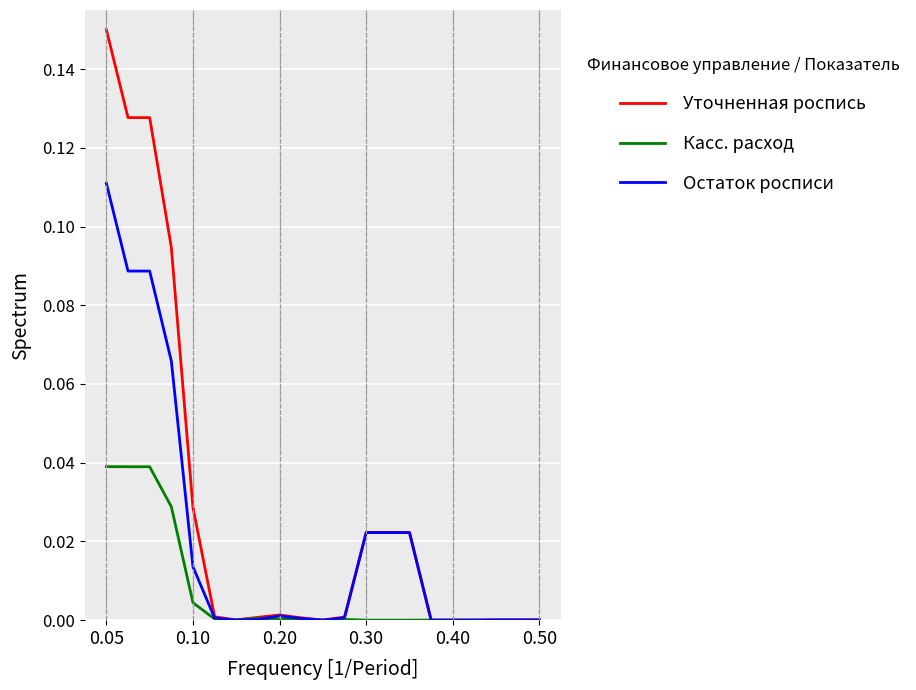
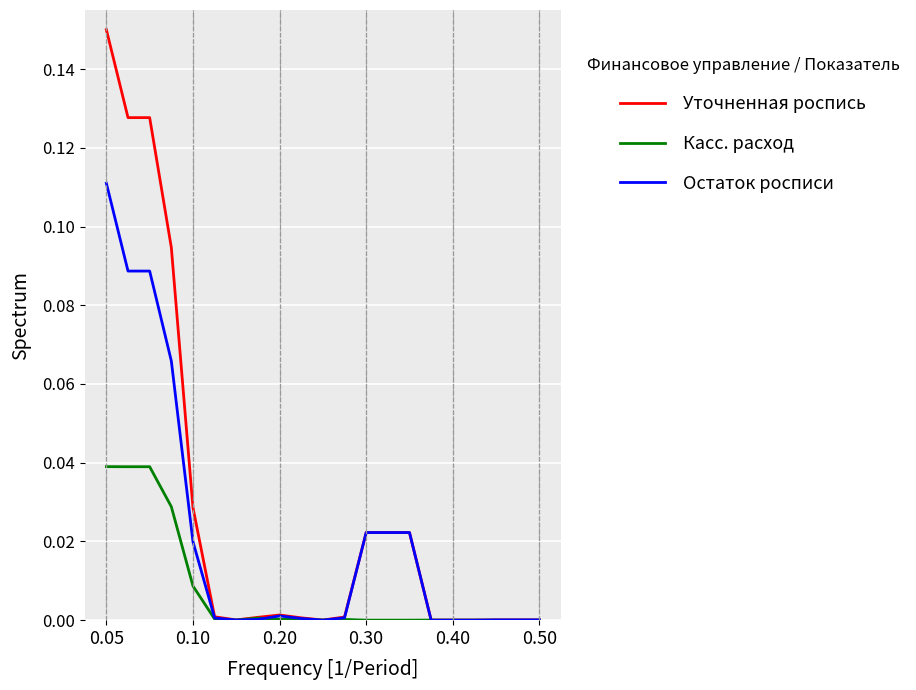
  {
    "Уточненная роспись": {
      "0.05": 0.150,
      "0.10": 0.029
    },
    "Касс. расход": {
      "0.05": 0.039,
-     "0.10": 0.004,
+     "0.10": 0.009,
      "0.20": 0.000,
      "0.30": 0.000
    },
    "Остаток росписи": {
      "0.05": 0.111,
-     "0.10": 0.014
+     "0.10": 0.020
    }
  }
